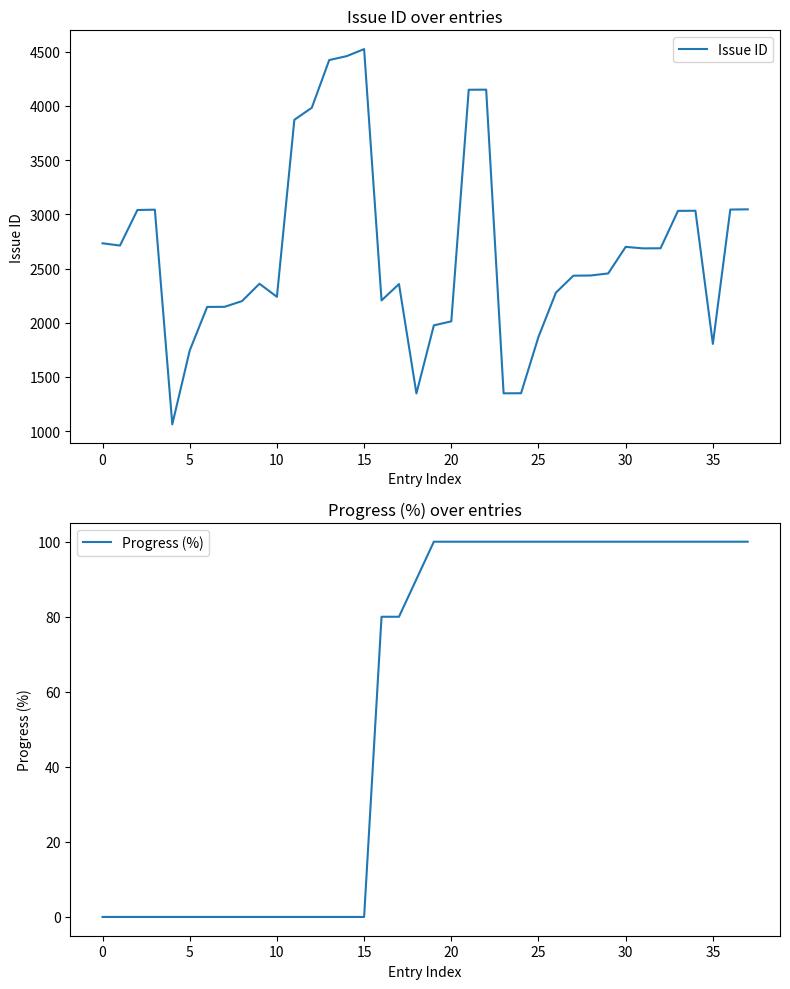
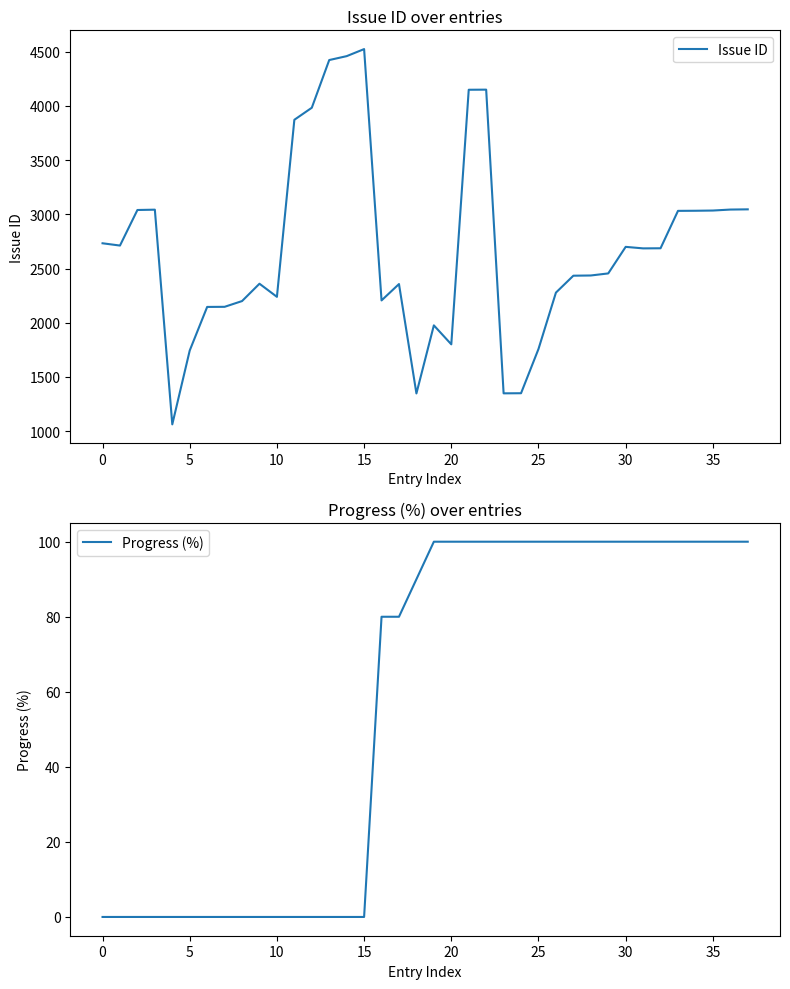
  {
    "Issue ID over entries": {
      "0": 2730,
      "5": 1740,
      "10": 2240,
      "15": 4520,
-     "20": 2010,
-     "25": 1870,
+     "20": 1800,
+     "25": 1760,
      "30": 2700,
-     "35": 1810
+     "35": 3040
    },
    "Progress (%) over entries": {
      "0": 0,
      "5": 0,
      "10": 0,
      "15": 0,
      "20": 100,
      "25": 100,
      "30": 100,
      "35": 100
    }
  }
